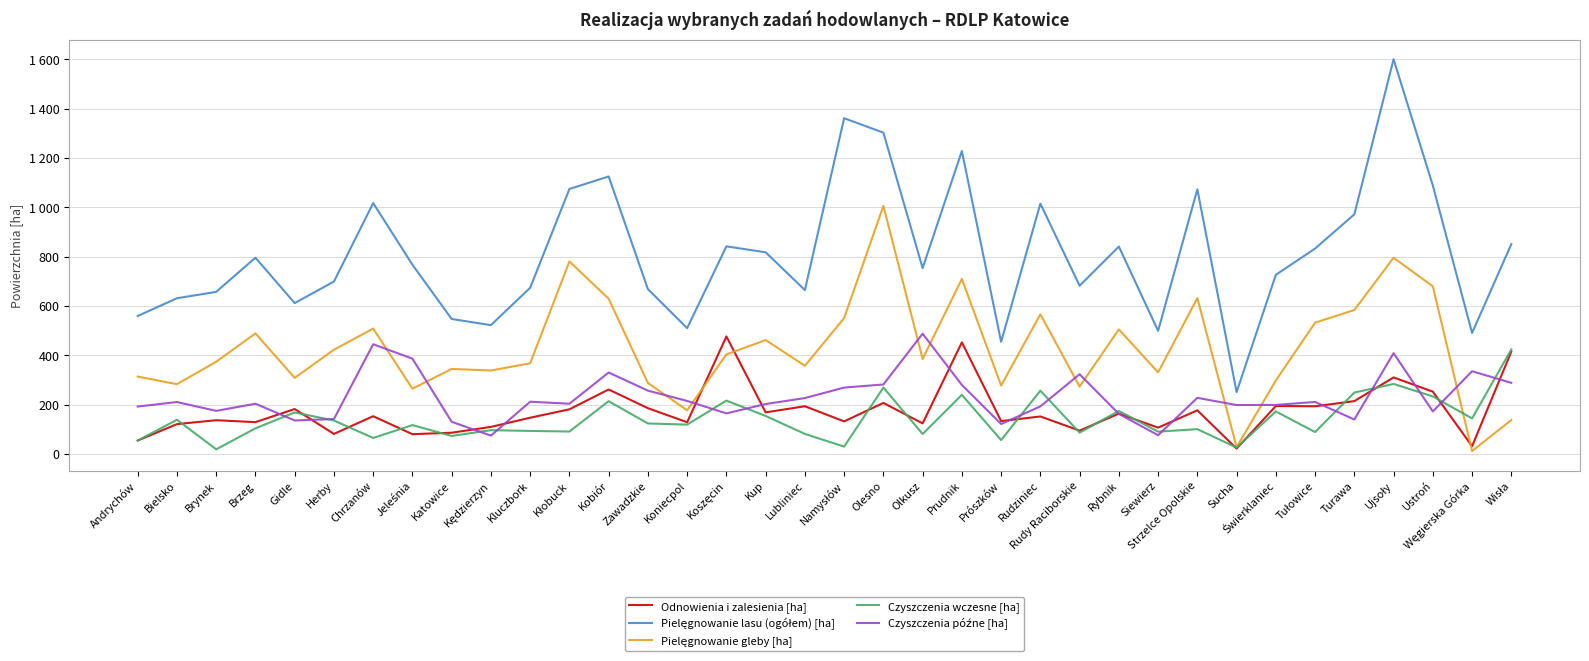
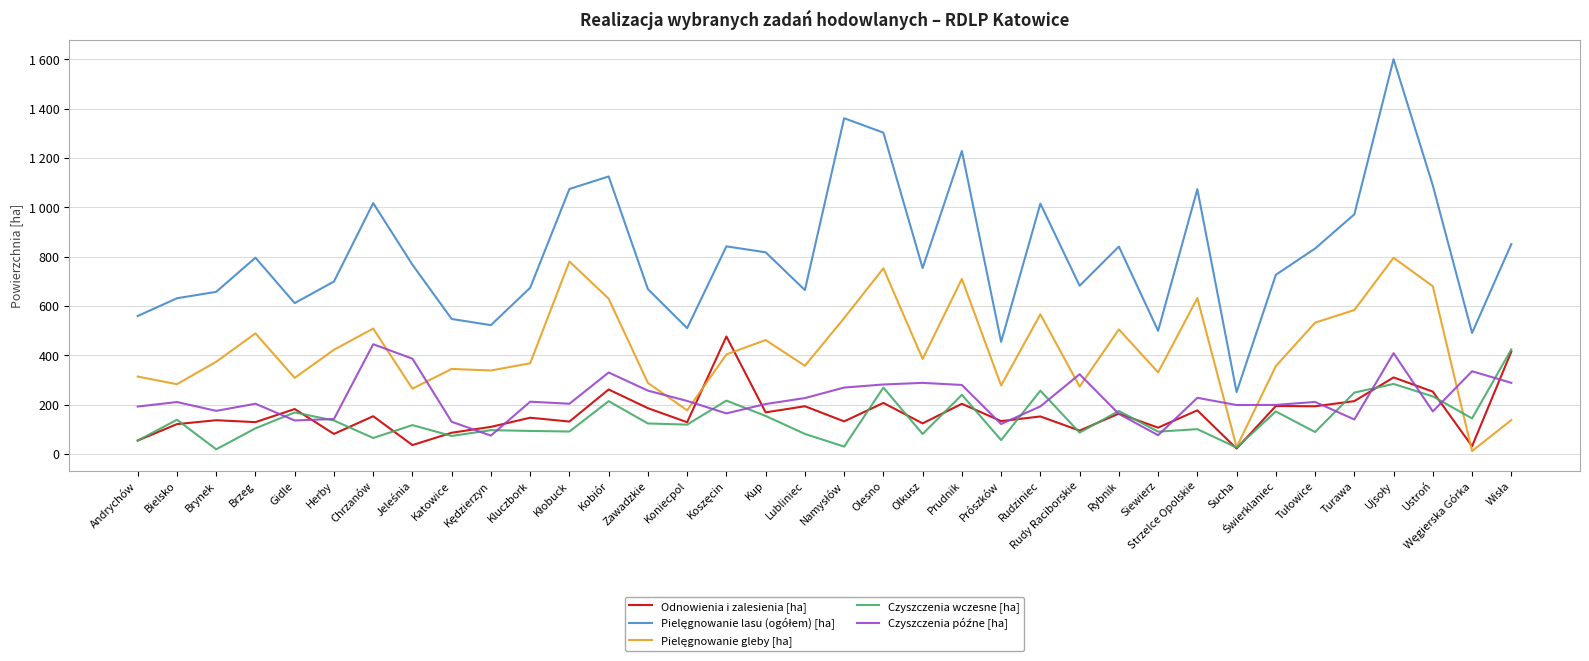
  {
    "Odnowienia i zalesienia [ha]": {
      "Bielsko": 120,
      "Brynek": 140,
      "Brzeg": 130,
      "Gidle": 180,
      "Herby": 80,
      "Chrzanów": 150,
-     "Jeleśnia": 80,
+     "Jeleśnia": 40,
      "Katowice": 90,
      "Kędzierzyn": 110,
      "Kluczbork": 150,
-     "Kłobuck": 180,
+     "Kłobuck": 130,
      "Kobiór": 260,
      "Zawadzkie": 190,
      "Koszęcin": 480,
      "Kup": 170,
      "Lubliniec": 190,
      "Namysłów": 130,
      "Olesno": 210,
      "Olkusz": 120,
-     "Prudnik": 450,
+     "Prudnik": 200,
      "Prószków": 130,
      "Rudziniec": 150,
      "Siewierz": 110,
      "Strzelce Opolskie": 180,
      "Tułowice": 190,
      "Turawa": 210,
      "Ujsoły": 310,
      "Ustroń": 250,
      "Węgierska Górka": 30
    },
    "Pielęgnowanie lasu (ogółem) [ha]": {
      "Andrychów": 560,
      "Bielsko": 630,
      "Brynek": 660,
      "Brzeg": 800,
      "Gidle": 610,
      "Herby": 700,
      "Chrzanów": 1020,
      "Jeleśnia": 770,
      "Katowice": 550,
      "Kędzierzyn": 520,
      "Kluczbork": 670,
      "Kłobuck": 1070,
      "Kobiór": 1130,
      "Zawadzkie": 670,
      "Koniecpol": 510,
      "Koszęcin": 840,
      "Kup": 820,
      "Lubliniec": 660,
      "Namysłów": 1360,
      "Olesno": 1300,
      "Olkusz": 750,
      "Prudnik": 1230,
      "Prószków": 450,
      "Rudziniec": 1010,
      "Rudy Raciborskie": 680,
      "Rybnik": 840,
      "Siewierz": 500,
      "Strzelce Opolskie": 1070,
      "Sucha": 250,
      "Świerklaniec": 730,
      "Tułowice": 830,
      "Turawa": 970,
      "Ujsoły": 1600,
      "Ustroń": 1090,
      "Węgierska Górka": 490,
      "Wisła": 850
    },
    "Pielęgnowanie gleby [ha]": {
      "Andrychów": 310,
      "Bielsko": 280,
      "Brynek": 370,
      "Brzeg": 490,
      "Gidle": 310,
      "Herby": 420,
      "Chrzanów": 510,
      "Jeleśnia": 260,
      "Katowice": 340,
      "Kędzierzyn": 340,
      "Kluczbork": 370,
      "Kłobuck": 780,
      "Kobiór": 630,
      "Zawadzkie": 290,
      "Koniecpol": 180,
      "Koszęcin": 400,
      "Kup": 460,
      "Lubliniec": 360,
      "Namysłów": 550,
-     "Olesno": 1010,
+     "Olesno": 750,
      "Olkusz": 380,
      "Prudnik": 710,
      "Prószków": 280,
      "Rudziniec": 570,
      "Rudy Raciborskie": 270,
      "Rybnik": 500,
      "Siewierz": 330,
      "Strzelce Opolskie": 630,
-     "Świerklaniec": 300,
+     "Świerklaniec": 360,
      "Tułowice": 530,
      "Turawa": 580,
      "Ujsoły": 800,
      "Ustroń": 680,
      "Węgierska Górka": 10,
      "Wisła": 140
    },
    "Czyszczenia wczesne [ha]": {
      "Bielsko": 140,
      "Brynek": 20,
      "Brzeg": 100,
      "Gidle": 170,
      "Chrzanów": 60,
      "Jeleśnia": 120,
      "Katowice": 70,
      "Kędzierzyn": 100,
      "Kluczbork": 90,
      "Kłobuck": 90,
      "Kobiór": 210,
      "Zawadzkie": 120,
      "Koszęcin": 220,
      "Kup": 150,
      "Lubliniec": 80,
      "Namysłów": 30,
      "Olesno": 270,
      "Olkusz": 80,
      "Prudnik": 240,
      "Prószków": 60,
      "Rudziniec": 260,
      "Rybnik": 170,
      "Siewierz": 90,
      "Strzelce Opolskie": 100,
      "Świerklaniec": 170,
      "Tułowice": 90,
      "Turawa": 250,
      "Ujsoły": 280,
      "Ustroń": 230,
      "Węgierska Górka": 140
    },
    "Czyszczenia późne [ha]": {
      "Andrychów": 190,
      "Bielsko": 210,
      "Brynek": 170,
      "Brzeg": 200,
      "Gidle": 140,
      "Chrzanów": 440,
      "Jeleśnia": 390,
      "Katowice": 130,
      "Kędzierzyn": 70,
      "Kluczbork": 210,
      "Kłobuck": 200,
      "Kobiór": 330,
      "Zawadzkie": 260,
      "Koniecpol": 210,
      "Koszęcin": 160,
      "Kup": 200,
      "Lubliniec": 230,
      "Namysłów": 270,
      "Olesno": 280,
-     "Olkusz": 490,
+     "Olkusz": 290,
      "Prudnik": 280,
      "Prószków": 120,
      "Rudziniec": 190,
      "Rudy Raciborskie": 320,
      "Siewierz": 80,
      "Strzelce Opolskie": 230,
      "Sucha": 200,
      "Tułowice": 210,
      "Turawa": 140,
      "Ujsoły": 410,
      "Ustroń": 170,
      "Węgierska Górka": 340,
      "Wisła": 290
    }
  }
